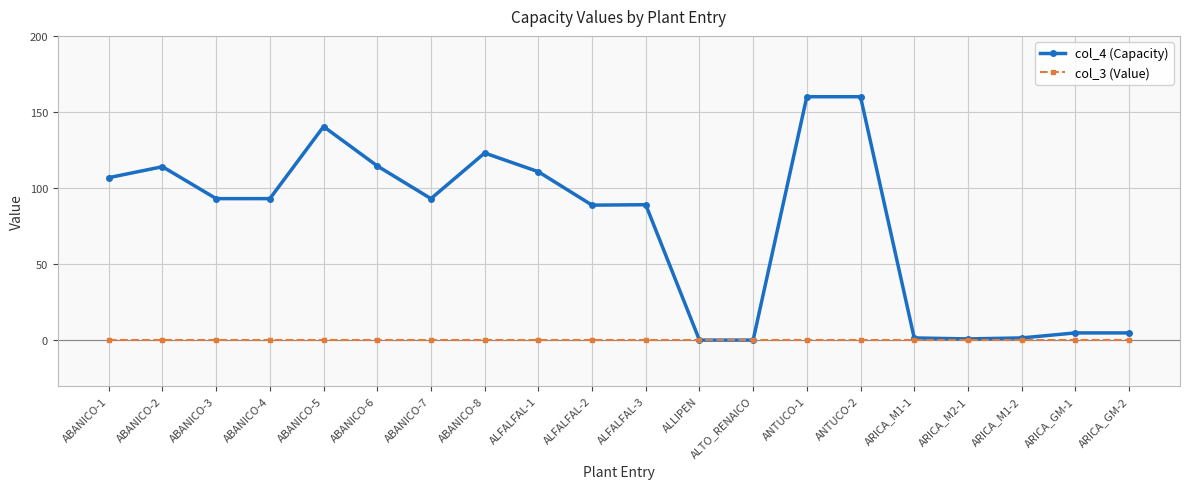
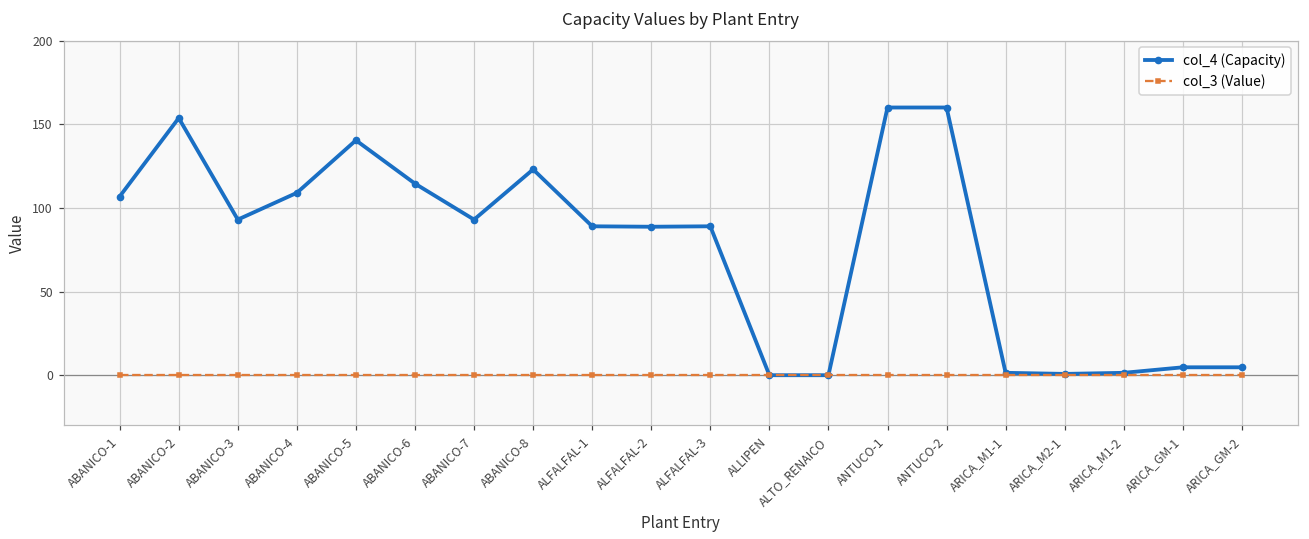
  {
    "col_4 (Capacity)": {
      "ABANICO-1": 107,
-     "ABANICO-2": 114,
+     "ABANICO-2": 154,
      "ABANICO-3": 93,
-     "ABANICO-4": 93,
+     "ABANICO-4": 109,
      "ABANICO-5": 140,
      "ABANICO-6": 115,
      "ABANICO-7": 93,
      "ABANICO-8": 123,
-     "ALFALFAL-1": 111,
+     "ALFALFAL-1": 89,
      "ALFALFAL-2": 89,
      "ALFALFAL-3": 89,
      "ANTUCO-1": 160,
      "ANTUCO-2": 160,
      "ARICA_GM-1": 5,
      "ARICA_GM-2": 5
    },
    "col_3 (Value)": {
      "ABANICO-1": 0,
      "ABANICO-2": 0,
      "ABANICO-3": 0,
      "ABANICO-4": 0,
      "ABANICO-5": 0,
      "ABANICO-6": 0,
      "ABANICO-7": 0,
      "ABANICO-8": 0,
      "ALFALFAL-1": 0,
      "ALFALFAL-2": 0,
      "ALFALFAL-3": 0,
      "ANTUCO-1": 0,
      "ANTUCO-2": 0,
      "ARICA_GM-1": 0,
      "ARICA_GM-2": 0
    }
  }
